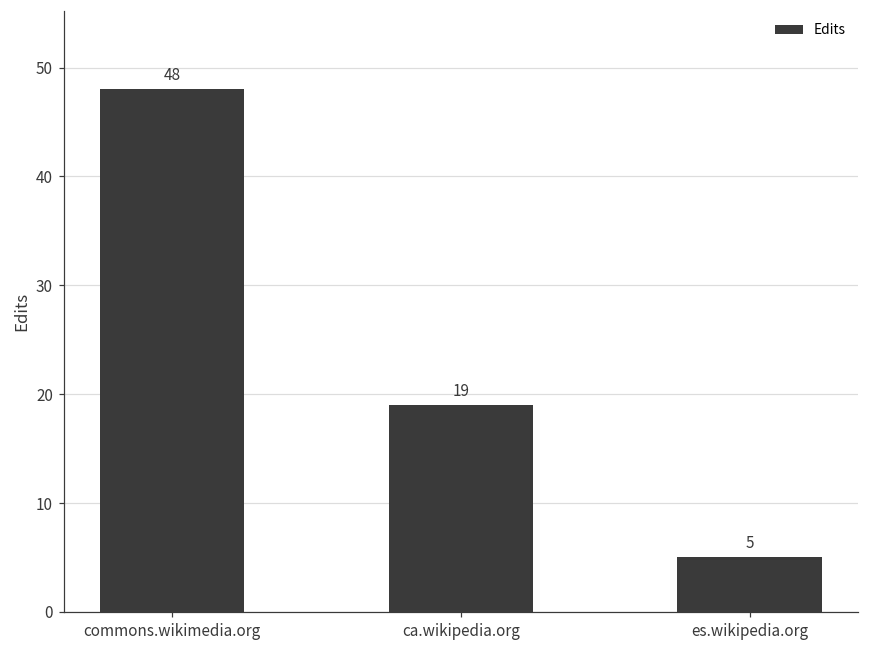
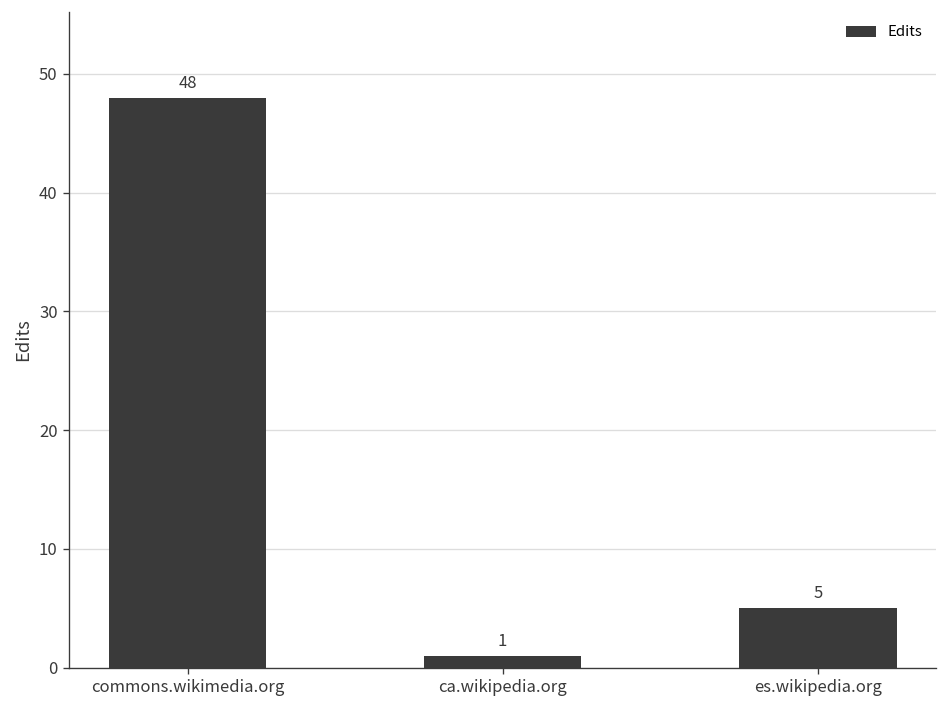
  {
    "commons.wikimedia.org": 48,
-   "ca.wikipedia.org": 19,
+   "ca.wikipedia.org": 1,
    "es.wikipedia.org": 5
  }
